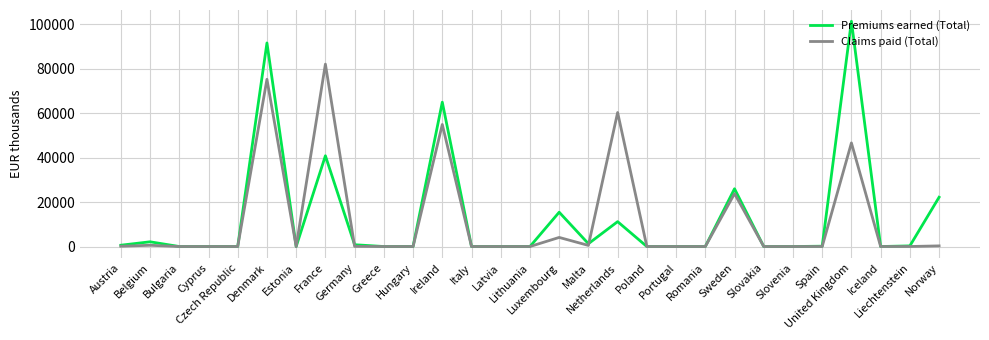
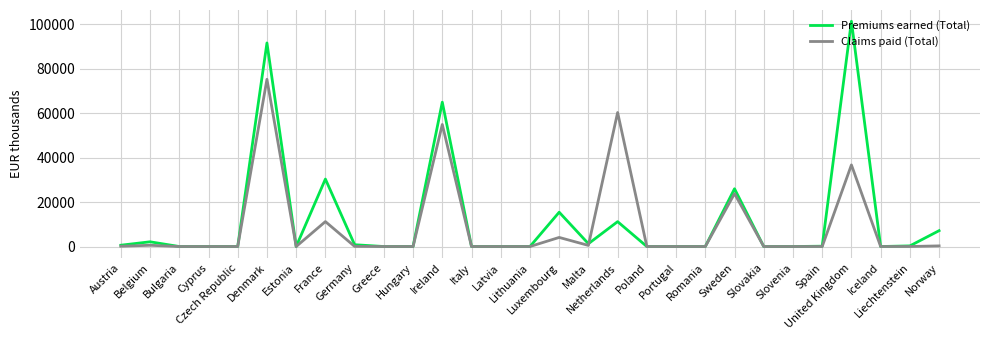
  {
    "Premiums earned (Total)": {
      "Belgium": 2000,
      "Denmark": 92000,
-     "France": 41000,
+     "France": 30000,
      "Ireland": 65000,
      "Luxembourg": 15000,
      "Netherlands": 11000,
      "Sweden": 26000,
      "United Kingdom": 101000,
-     "Norway": 22000
+     "Norway": 7000
    },
    "Claims paid (Total)": {
      "Belgium": 1000,
      "Denmark": 75000,
-     "France": 82000,
+     "France": 11000,
      "Ireland": 55000,
      "Luxembourg": 4000,
      "Netherlands": 60000,
      "Sweden": 24000,
-     "United Kingdom": 47000,
+     "United Kingdom": 37000,
      "Norway": 0
    }
  }
